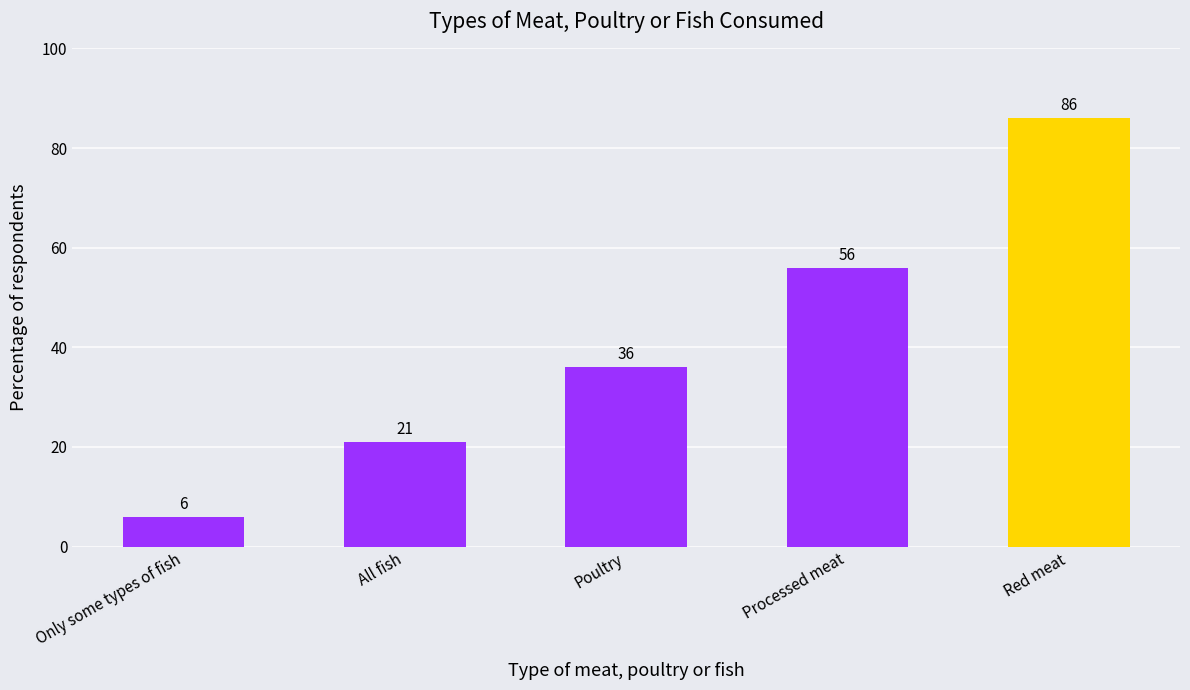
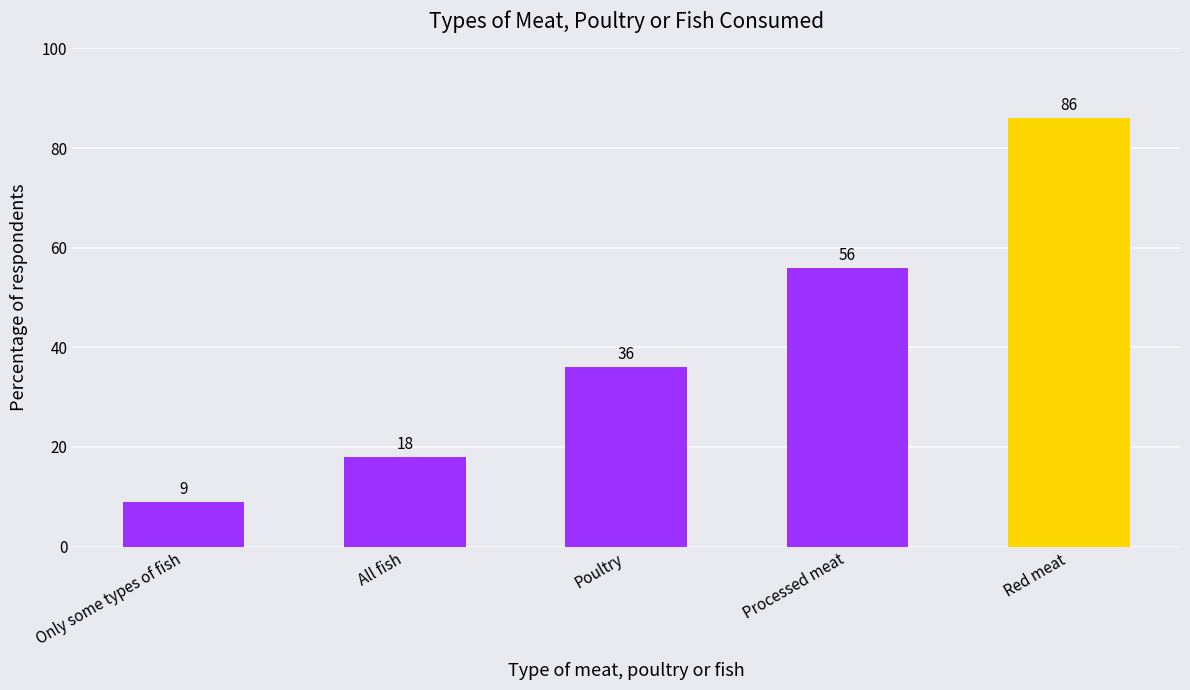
  {
-   "Only some types of fish": 6,
-   "All fish": 21,
+   "Only some types of fish": 9,
+   "All fish": 18,
    "Poultry": 36,
    "Processed meat": 56,
    "Red meat": 86
  }
